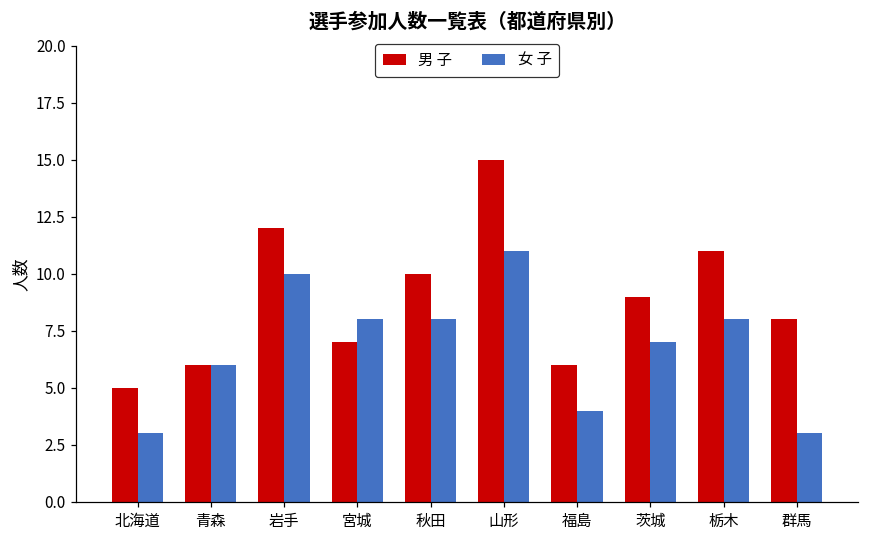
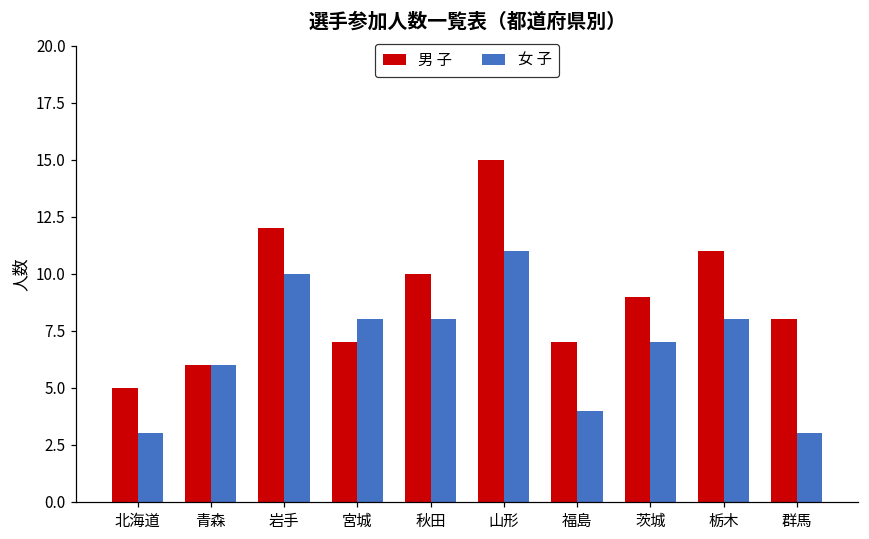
  {
    "男 子": {
      "北海道": 5,
      "青森": 6,
      "岩手": 12,
      "宮城": 7,
      "秋田": 10,
      "山形": 15,
-     "福島": 6,
+     "福島": 7,
      "茨城": 9,
      "栃木": 11,
      "群馬": 8
    },
    "女 子": {
      "北海道": 3,
      "青森": 6,
      "岩手": 10,
      "宮城": 8,
      "秋田": 8,
      "山形": 11,
      "福島": 4,
      "茨城": 7,
      "栃木": 8,
      "群馬": 3
    }
  }
